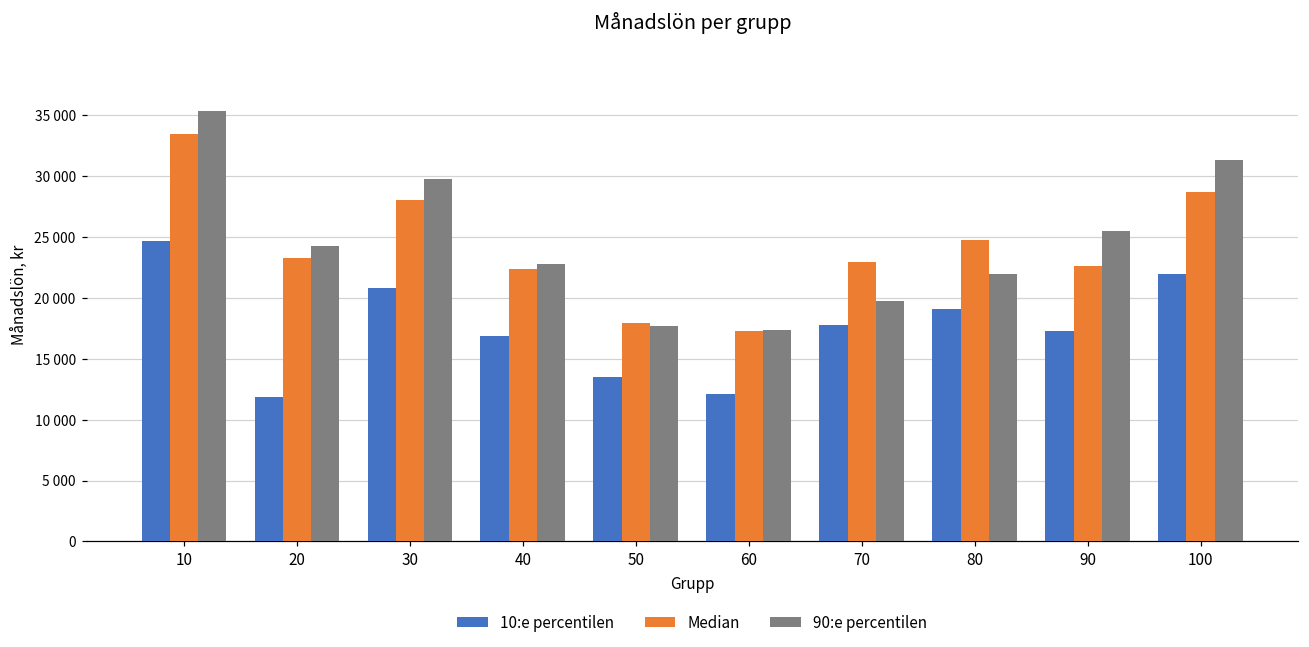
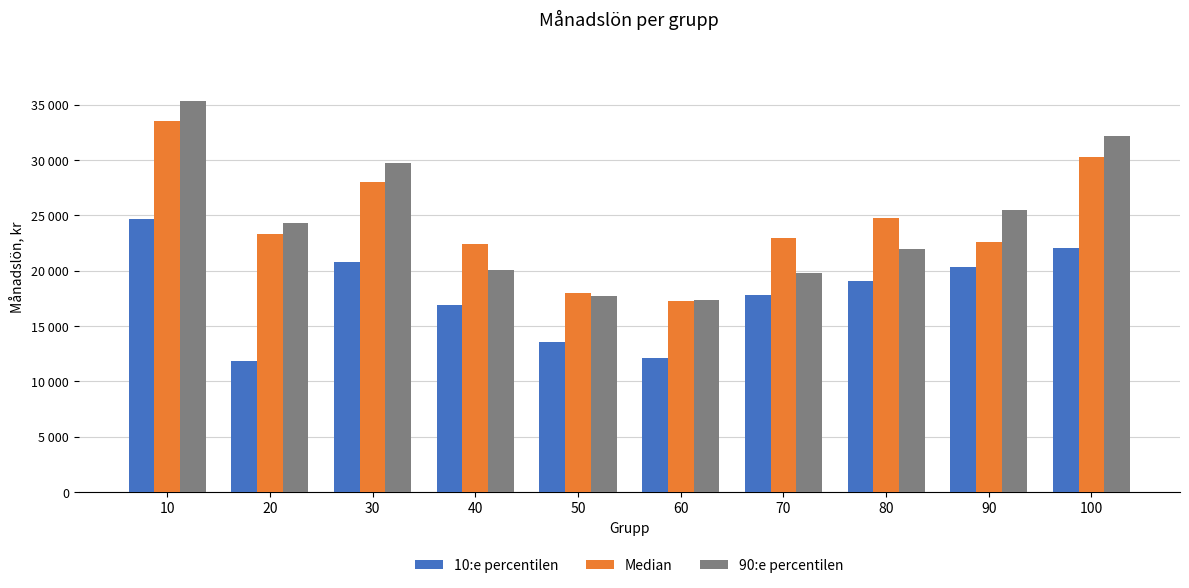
  {
    "10:e percentilen": {
      "10": 24700,
      "20": 11900,
      "30": 20800,
      "40": 16900,
      "50": 13500,
      "60": 12100,
      "70": 17800,
      "80": 19100,
-     "90": 17300,
+     "90": 20300,
      "100": 22000
    },
    "Median": {
      "10": 33500,
      "20": 23300,
      "30": 28100,
      "40": 22400,
      "50": 18000,
      "60": 17300,
      "70": 23000,
      "80": 24800,
      "90": 22600,
-     "100": 28700
+     "100": 30300
    },
    "90:e percentilen": {
      "10": 35400,
      "20": 24300,
      "30": 29800,
-     "40": 22800,
+     "40": 20100,
      "50": 17700,
      "60": 17400,
      "70": 19800,
      "80": 22000,
      "90": 25500,
-     "100": 31400
+     "100": 32200
    }
  }
